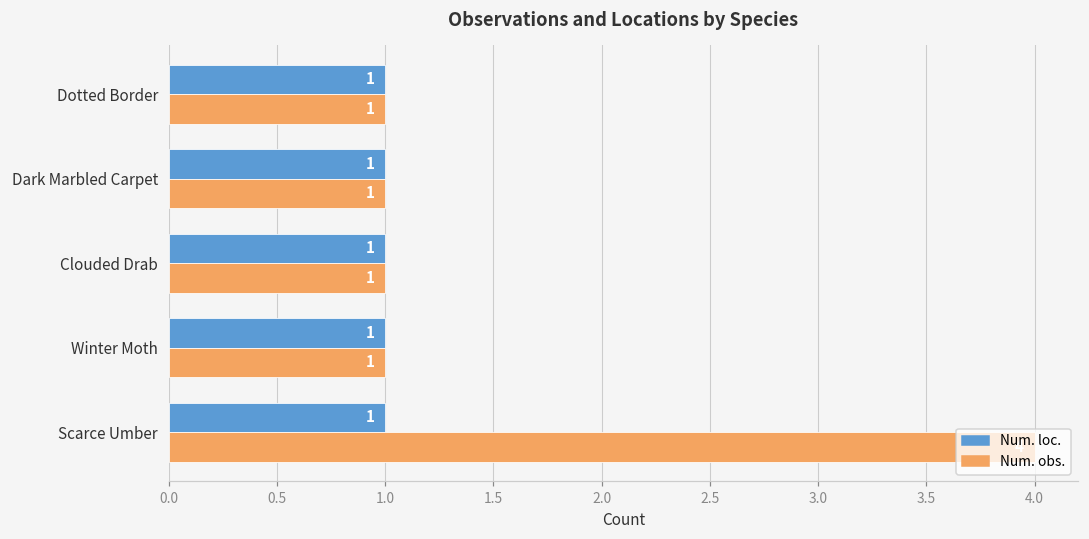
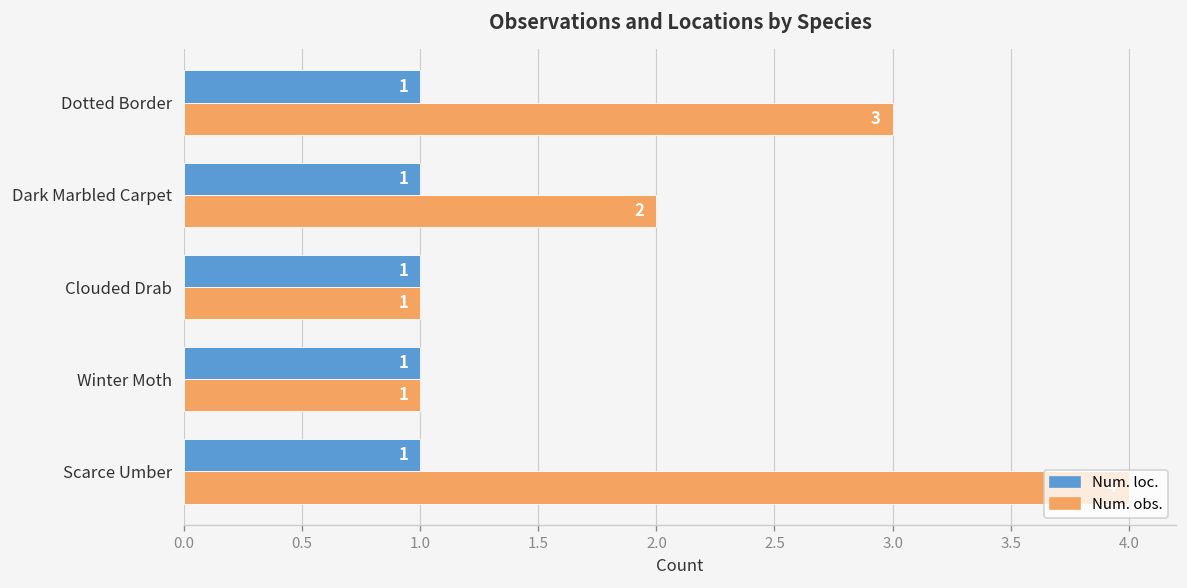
  {
    "Num. loc.": {
      "Dotted Border": 1,
      "Dark Marbled Carpet": 1,
      "Clouded Drab": 1,
      "Winter Moth": 1,
      "Scarce Umber": 1
    },
    "Num. obs.": {
-     "Dotted Border": 1,
-     "Dark Marbled Carpet": 1,
+     "Dotted Border": 3,
+     "Dark Marbled Carpet": 2,
      "Clouded Drab": 1,
      "Winter Moth": 1
    }
  }
